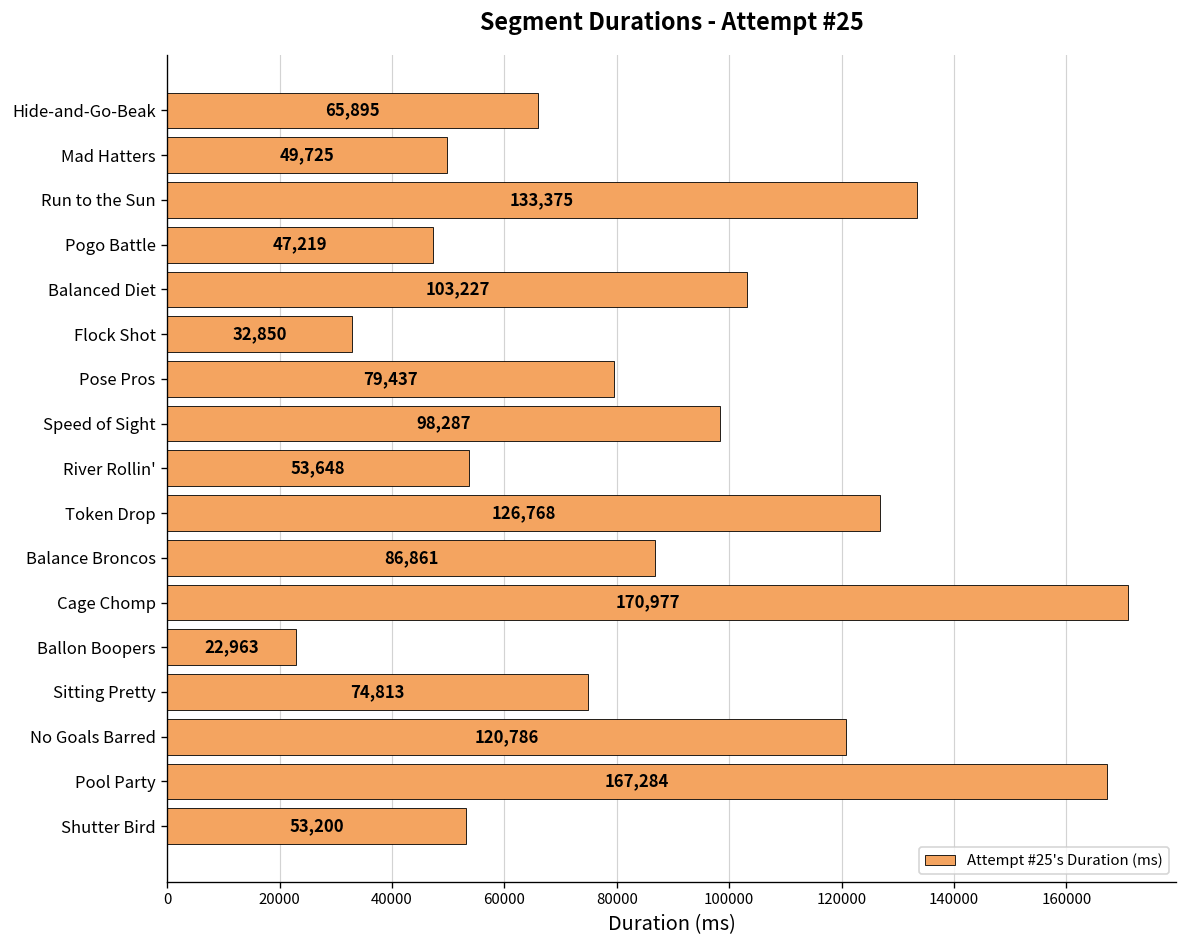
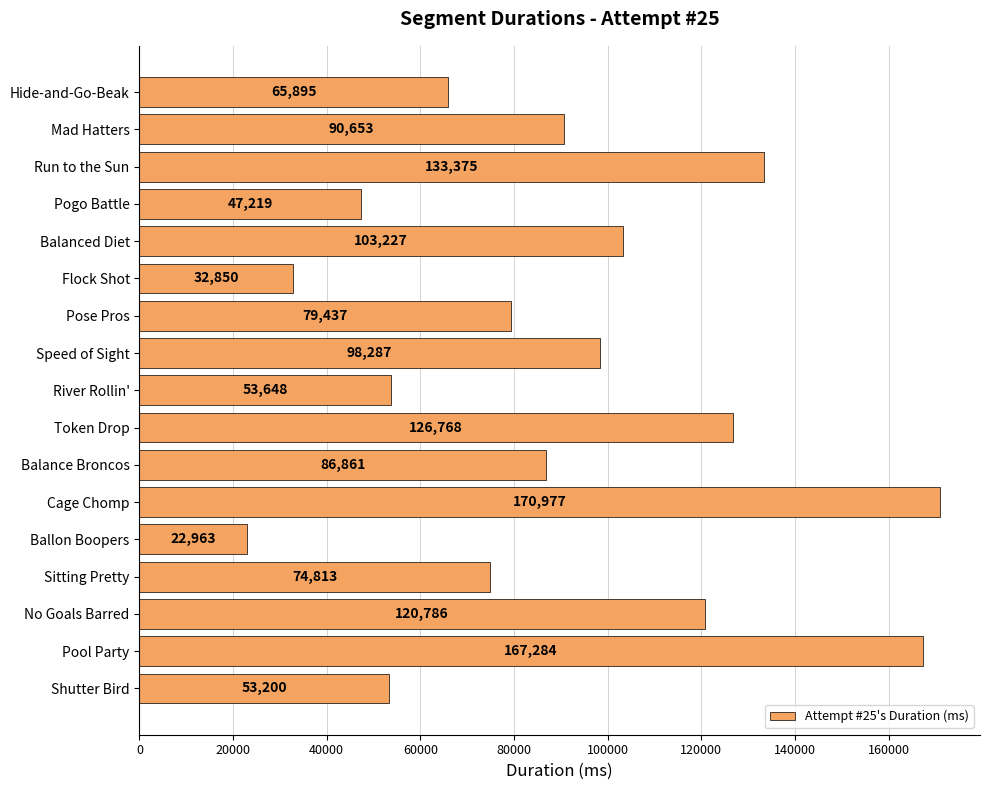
  {
    "Hide-and-Go-Beak": "65,895",
-   "Mad Hatters": "49,725",
+   "Mad Hatters": "90,653",
    "Run to the Sun": "133,375",
    "Pogo Battle": "47,219",
    "Balanced Diet": "103,227",
    "Flock Shot": "32,850",
    "Pose Pros": "79,437",
    "Speed of Sight": "98,287",
    "River Rollin'": "53,648",
    "Token Drop": "126,768",
    "Balance Broncos": "86,861",
    "Cage Chomp": "170,977",
    "Ballon Boopers": "22,963",
    "Sitting Pretty": "74,813",
    "No Goals Barred": "120,786",
    "Pool Party": "167,284",
    "Shutter Bird": "53,200"
  }
